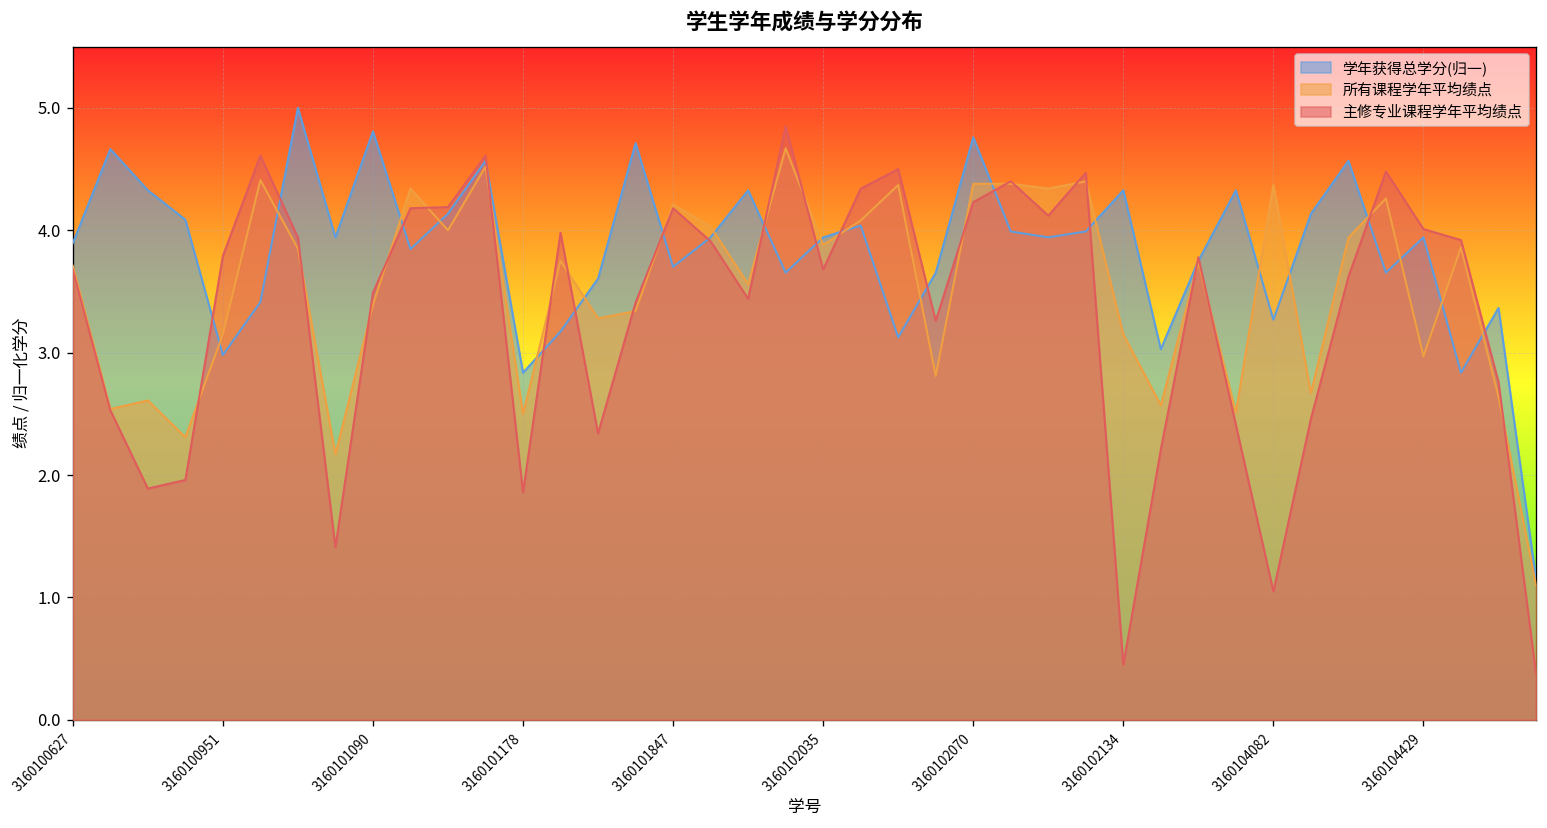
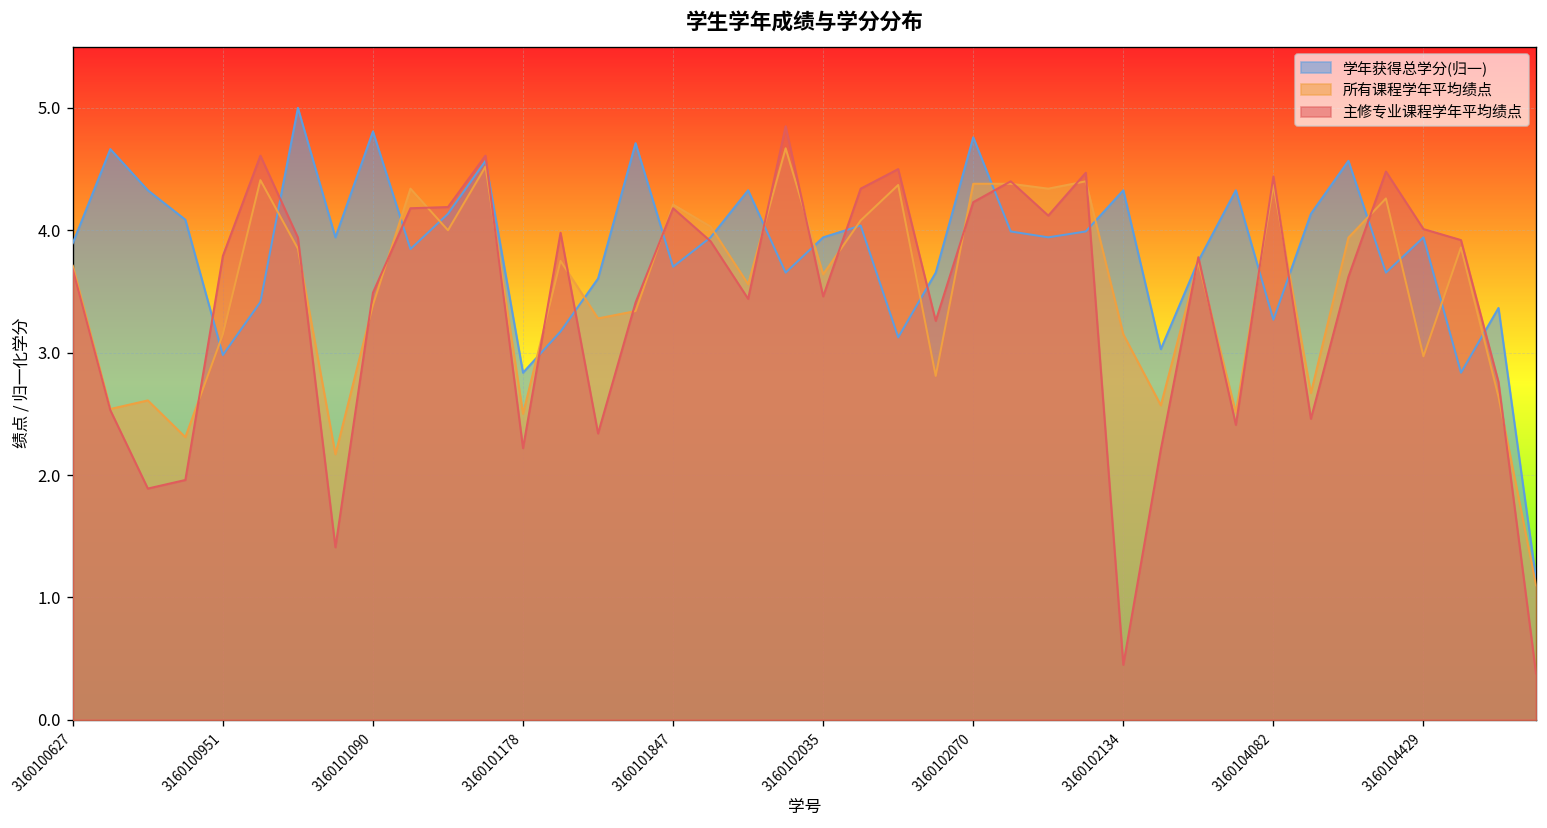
  {
    "学年获得总学分(归一)": {
      "3160100627": 3.89,
      "3160100951": 2.98,
      "3160101090": 4.81,
      "3160101178": 2.84,
      "3160101847": 3.70,
      "3160102035": 3.94,
      "3160102070": 4.76,
      "3160102134": 4.33,
      "3160104082": 3.27,
      "3160104429": 3.94
    },
    "所有课程学年平均绩点": {
      "3160100627": 3.71,
      "3160100951": 3.15,
      "3160101090": 3.39,
      "3160101178": 2.50,
      "3160101847": 4.21,
-     "3160102035": 3.88,
+     "3160102035": 3.64,
      "3160102070": 4.38,
      "3160102134": 3.15,
      "3160104082": 4.37,
      "3160104429": 2.97
    },
    "主修专业课程学年平均绩点": {
      "3160100627": 3.68,
      "3160100951": 3.79,
      "3160101090": 3.49,
-     "3160101178": 1.86,
+     "3160101178": 2.22,
      "3160101847": 4.18,
-     "3160102035": 3.68,
+     "3160102035": 3.46,
      "3160102070": 4.23,
      "3160102134": 0.45,
-     "3160104082": 1.05,
+     "3160104082": 4.44,
      "3160104429": 4.01
    }
  }
